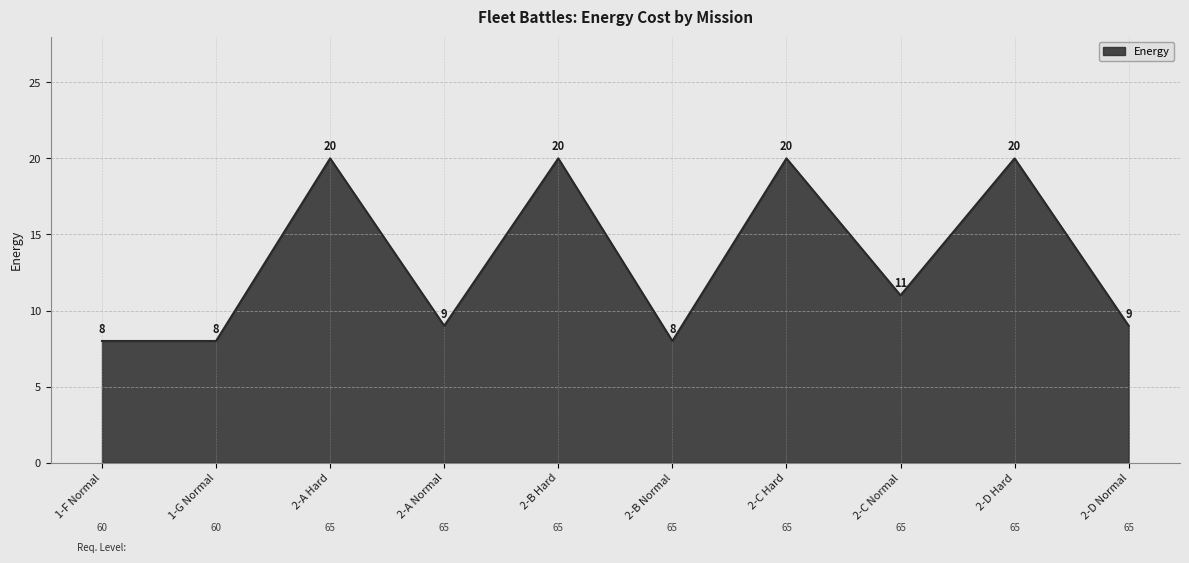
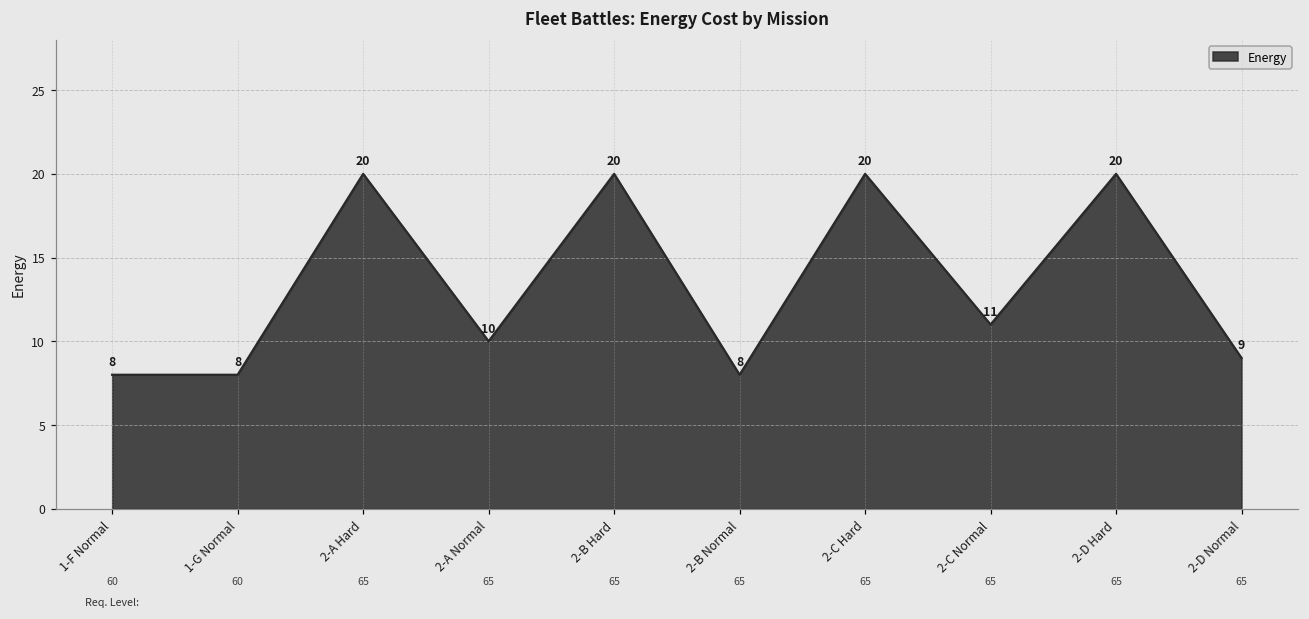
  {
    "1-F Normal": 8,
    "1-G Normal": 8,
    "2-A Hard": 20,
-   "2-A Normal": 9,
+   "2-A Normal": 10,
    "2-B Hard": 20,
    "2-B Normal": 8,
    "2-C Hard": 20,
    "2-C Normal": 11,
    "2-D Hard": 20,
    "2-D Normal": 9
  }
